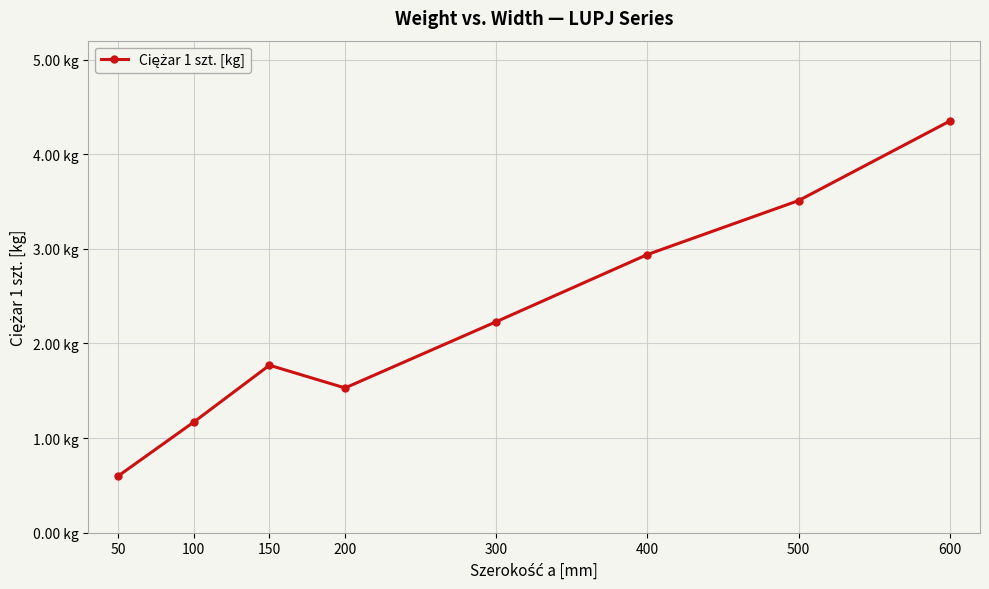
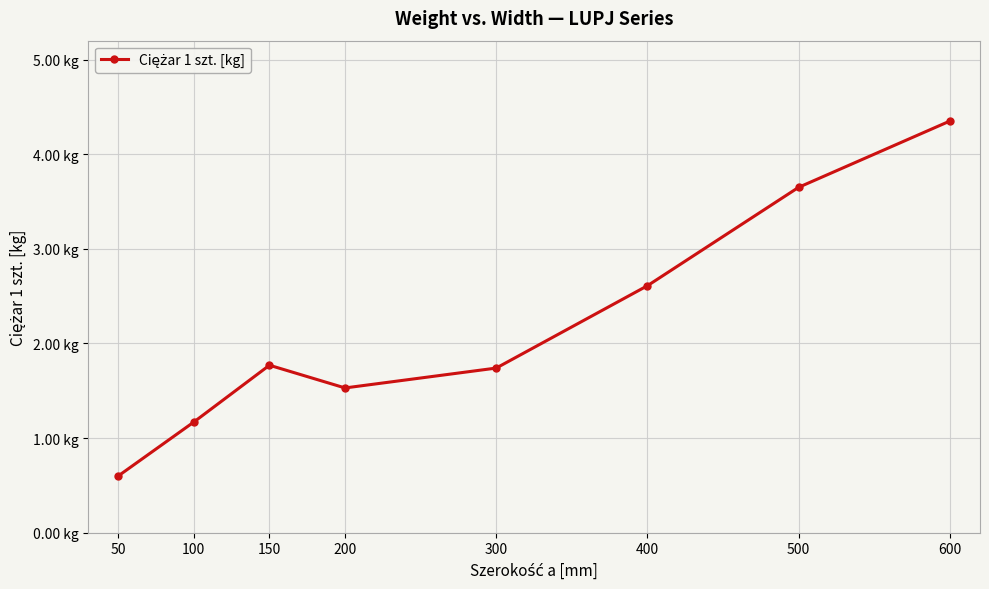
  {
    "50": "0.6 kg",
    "100": "1.2 kg",
    "150": "1.8 kg",
    "200": "1.5 kg",
-   "300": "2.2 kg",
-   "400": "2.9 kg",
-   "500": "3.5 kg",
+   "300": "1.7 kg",
+   "400": "2.6 kg",
+   "500": "3.7 kg",
    "600": "4.4 kg"
  }
